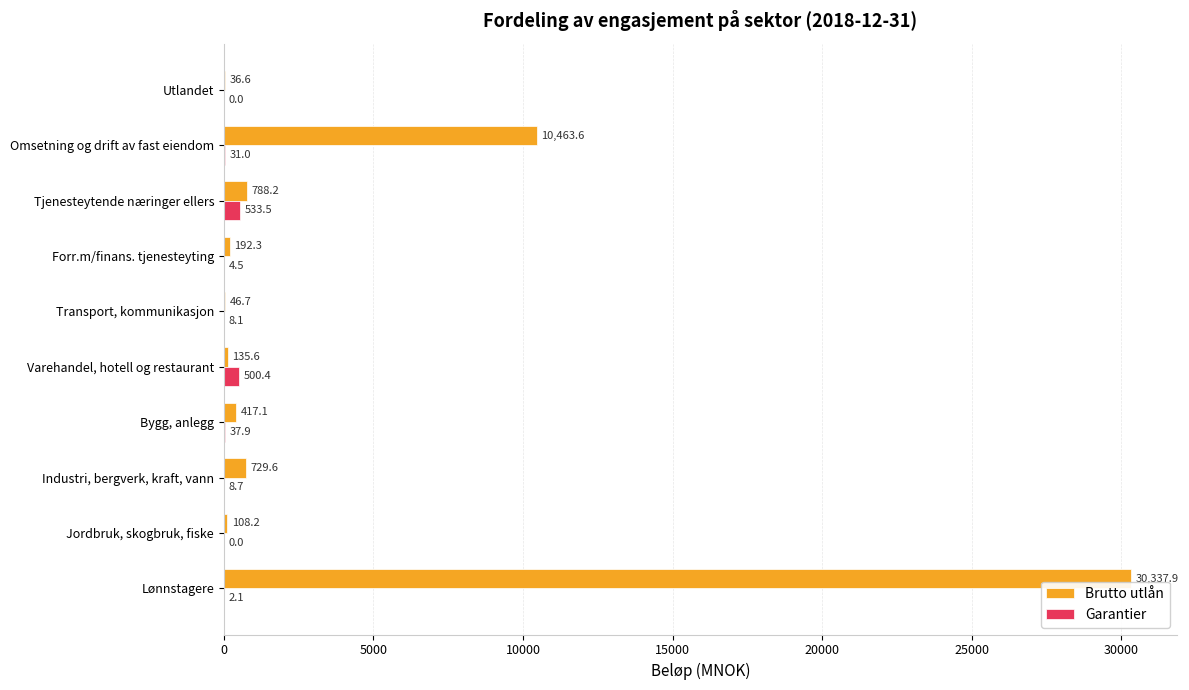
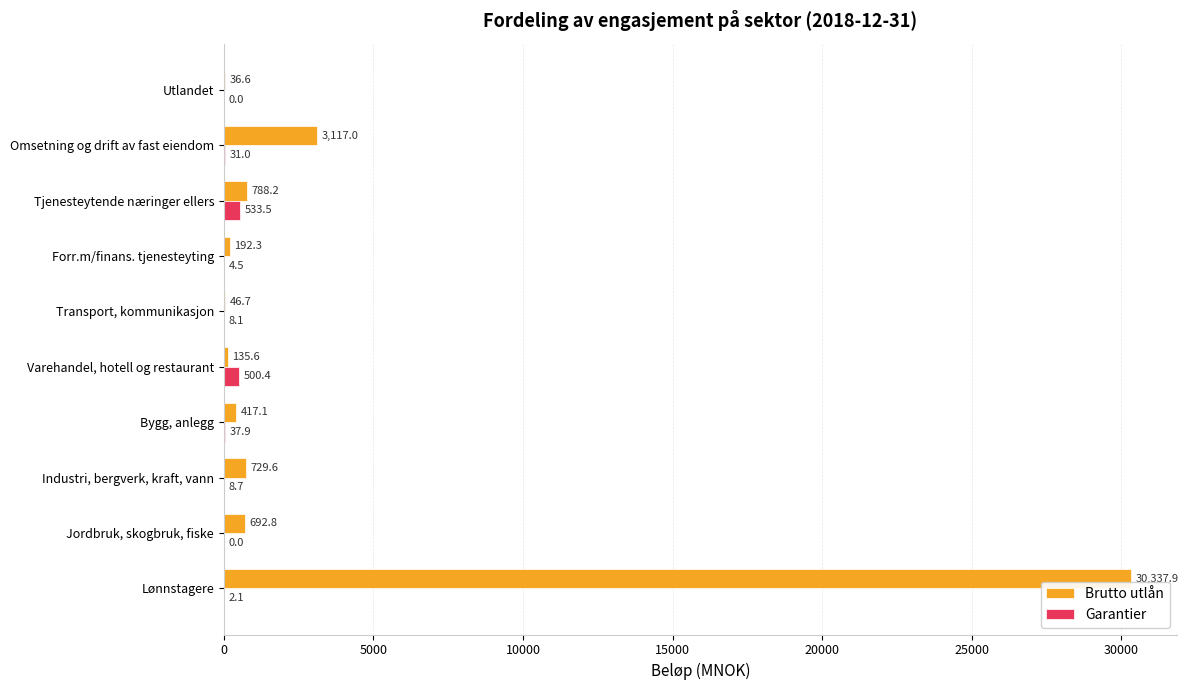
  {
    "Brutto utlån": {
      "Utlandet": "36.6",
-     "Omsetning og drift av fast eiendom": "10,463.6",
+     "Omsetning og drift av fast eiendom": "3,117.0",
      "Tjenesteytende næringer ellers": "788.2",
      "Forr.m/finans. tjenesteyting": "192.3",
      "Transport, kommunikasjon": "46.7",
      "Varehandel, hotell og restaurant": "135.6",
      "Bygg, anlegg": "417.1",
      "Industri, bergverk, kraft, vann": "729.6",
-     "Jordbruk, skogbruk, fiske": "108.2"
+     "Jordbruk, skogbruk, fiske": "692.8"
    },
    "Garantier": {
      "Utlandet": "0.0",
      "Omsetning og drift av fast eiendom": "31.0",
      "Tjenesteytende næringer ellers": "533.5",
      "Forr.m/finans. tjenesteyting": "4.5",
      "Transport, kommunikasjon": "8.1",
      "Varehandel, hotell og restaurant": "500.4",
      "Bygg, anlegg": "37.9",
      "Industri, bergverk, kraft, vann": "8.7",
      "Jordbruk, skogbruk, fiske": "0.0",
      "Lønnstagere": "2.1"
    }
  }
